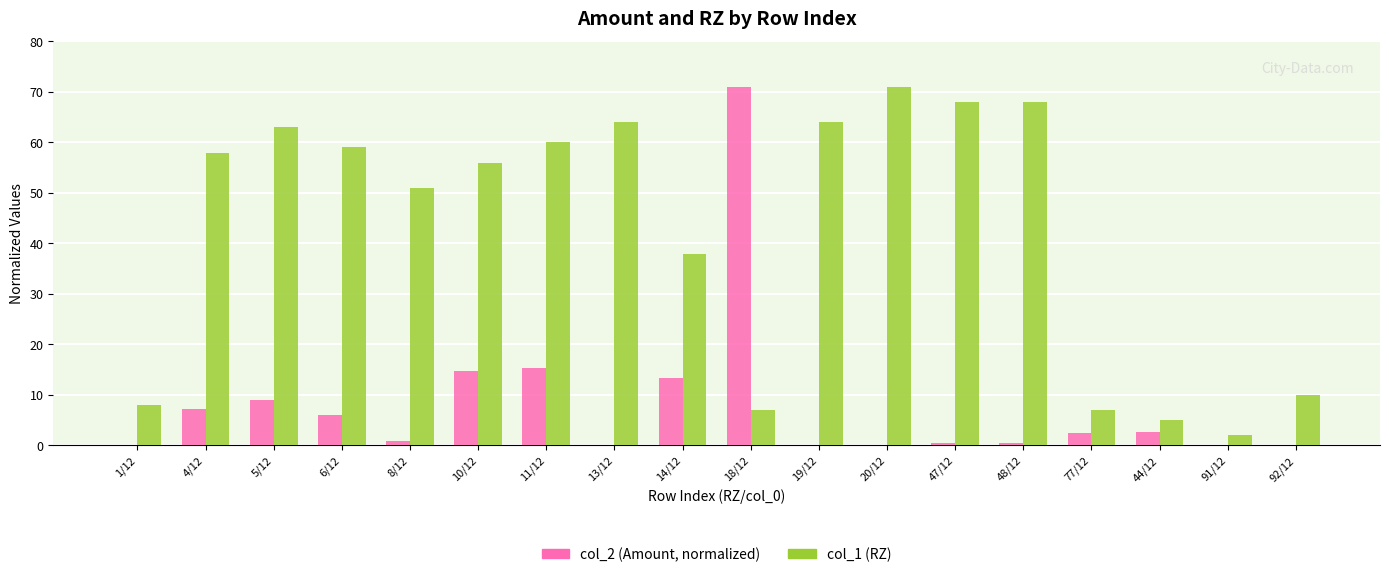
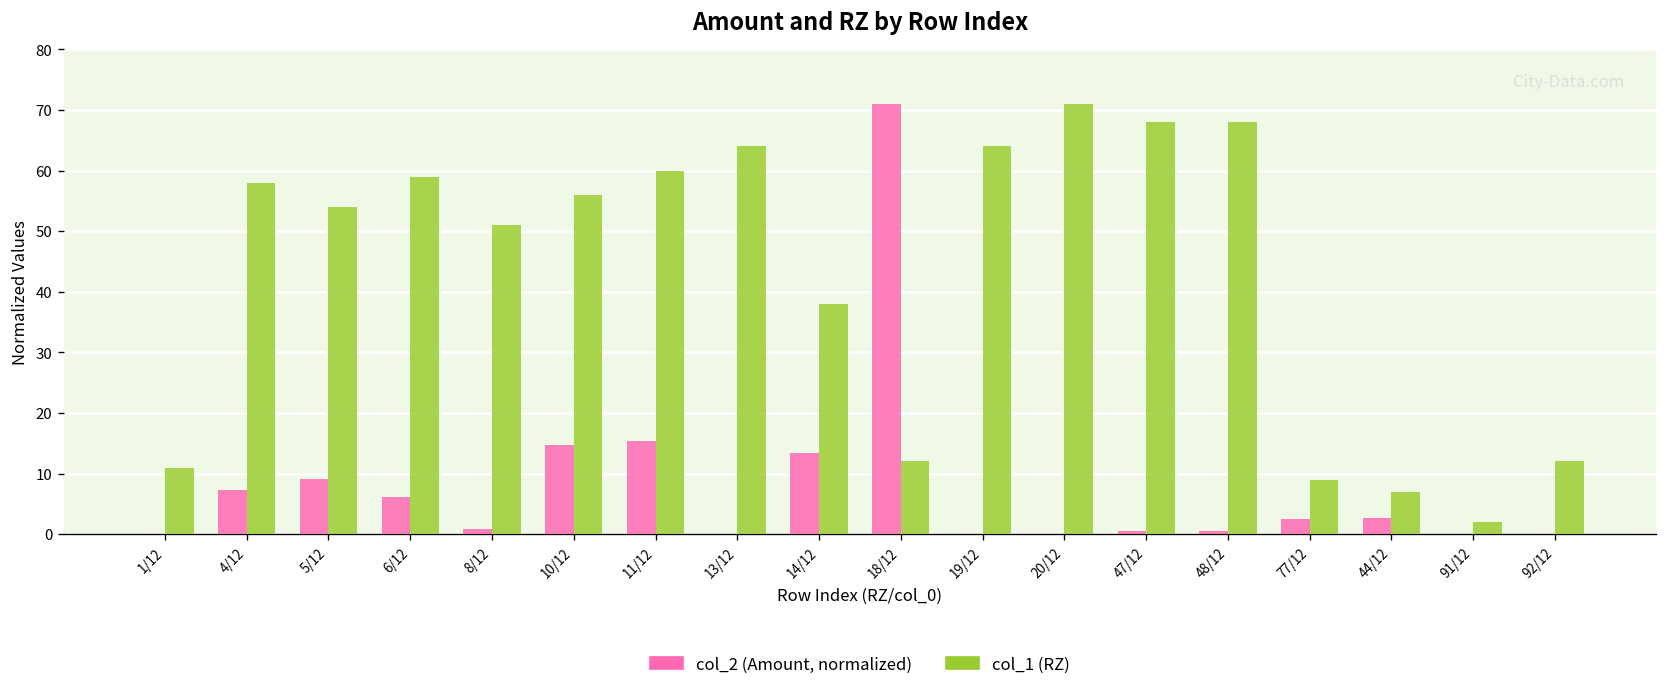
  {
    "col_1 (RZ)": {
-     "1/12": 8,
+     "1/12": 11,
      "4/12": 58,
-     "5/12": 63,
+     "5/12": 54,
      "6/12": 59,
      "8/12": 51,
      "10/12": 56,
      "11/12": 60,
      "13/12": 64,
      "14/12": 38,
-     "18/12": 7,
+     "18/12": 12,
      "19/12": 64,
      "20/12": 71,
      "47/12": 68,
      "48/12": 68,
-     "77/12": 7,
-     "44/12": 5,
+     "77/12": 9,
+     "44/12": 7,
      "91/12": 2,
-     "92/12": 10
+     "92/12": 12
    }
  }
